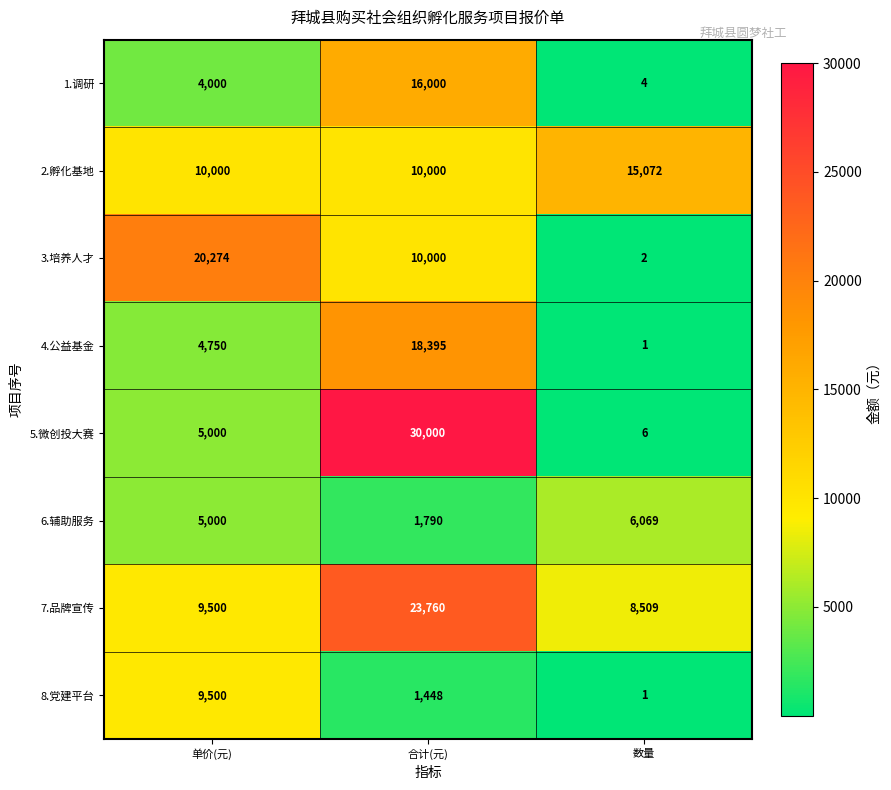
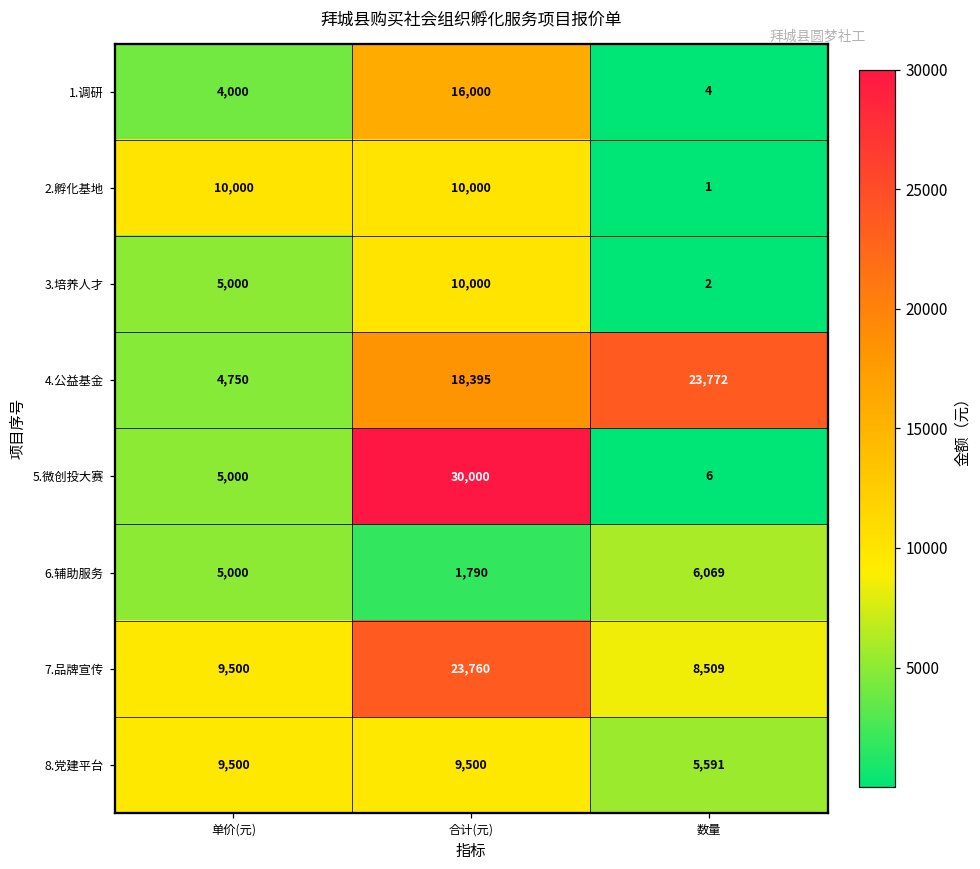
  {
    "1.调研": {
      "单价(元)": "4,000",
      "合计(元)": "16,000",
      "数量": "4"
    },
    "2.孵化基地": {
      "单价(元)": "10,000",
      "合计(元)": "10,000",
-     "数量": "15,072"
+     "数量": "1"
    },
    "3.培养人才": {
-     "单价(元)": "20,274",
+     "单价(元)": "5,000",
      "合计(元)": "10,000",
      "数量": "2"
    },
    "4.公益基金": {
      "单价(元)": "4,750",
      "合计(元)": "18,395",
-     "数量": "1"
+     "数量": "23,772"
    },
    "5.微创投大赛": {
      "单价(元)": "5,000",
      "合计(元)": "30,000",
      "数量": "6"
    },
    "6.辅助服务": {
      "单价(元)": "5,000",
      "合计(元)": "1,790",
      "数量": "6,069"
    },
    "7.品牌宣传": {
      "单价(元)": "9,500",
      "合计(元)": "23,760",
      "数量": "8,509"
    },
    "8.党建平台": {
      "单价(元)": "9,500",
-     "合计(元)": "1,448",
-     "数量": "1"
+     "合计(元)": "9,500",
+     "数量": "5,591"
    }
  }
